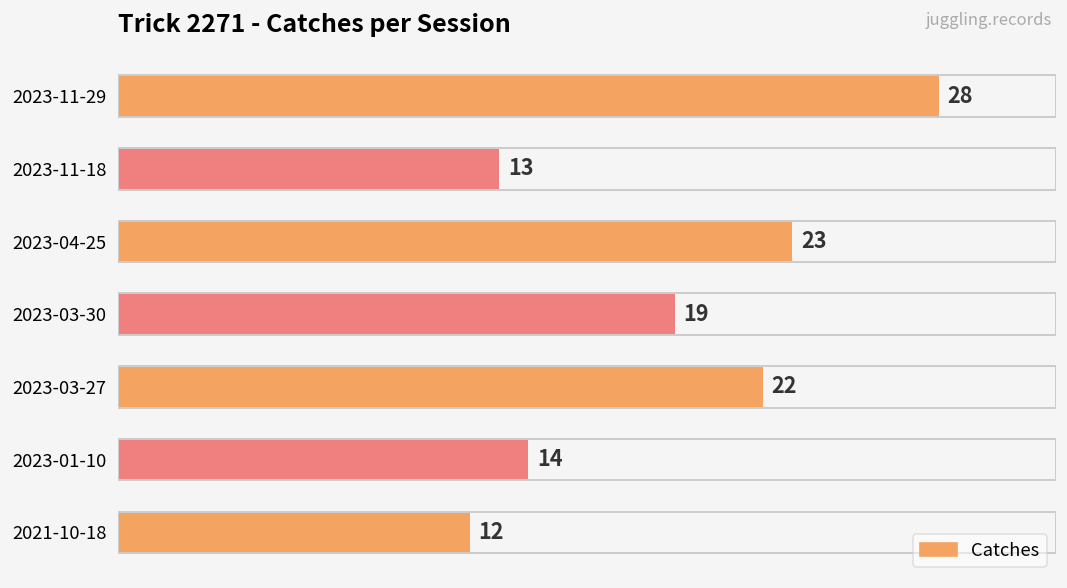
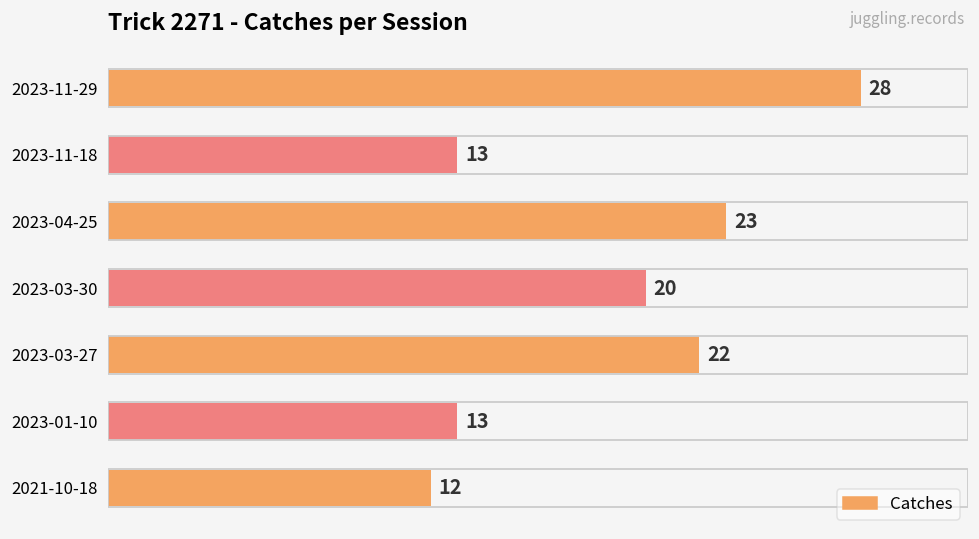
  {
    "2023-11-29": 28,
    "2023-11-18": 13,
    "2023-04-25": 23,
-   "2023-03-30": 19,
+   "2023-03-30": 20,
    "2023-03-27": 22,
-   "2023-01-10": 14,
+   "2023-01-10": 13,
    "2021-10-18": 12
  }
